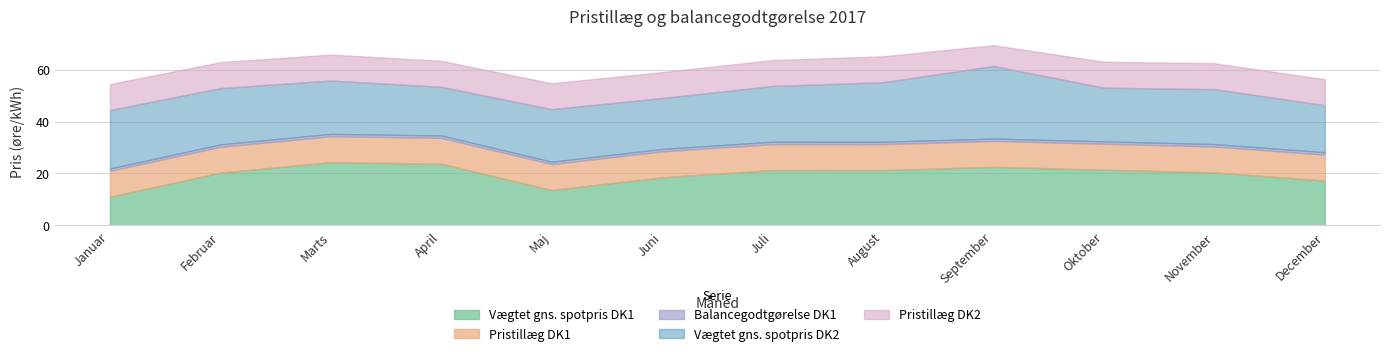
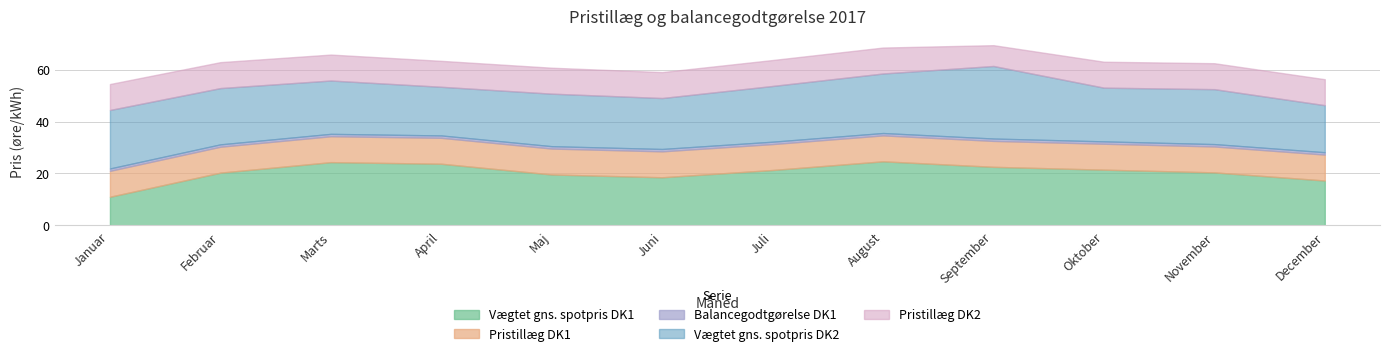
  {
    "Vægtet gns. spotpris DK1": {
      "Januar": 11,
      "Februar": 20,
      "Marts": 24,
      "April": 24,
-     "Maj": 14,
+     "Maj": 20,
      "Juni": 19,
      "Juli": 21,
-     "August": 21,
+     "August": 25,
      "September": 23,
      "Oktober": 21,
      "November": 20,
      "December": 17
    }
  }
